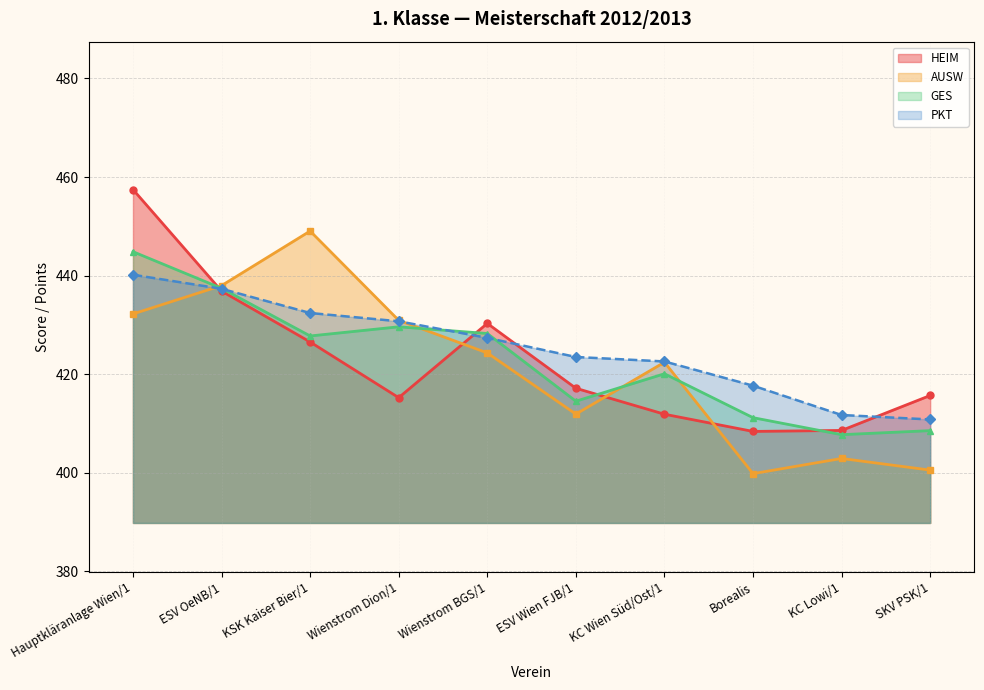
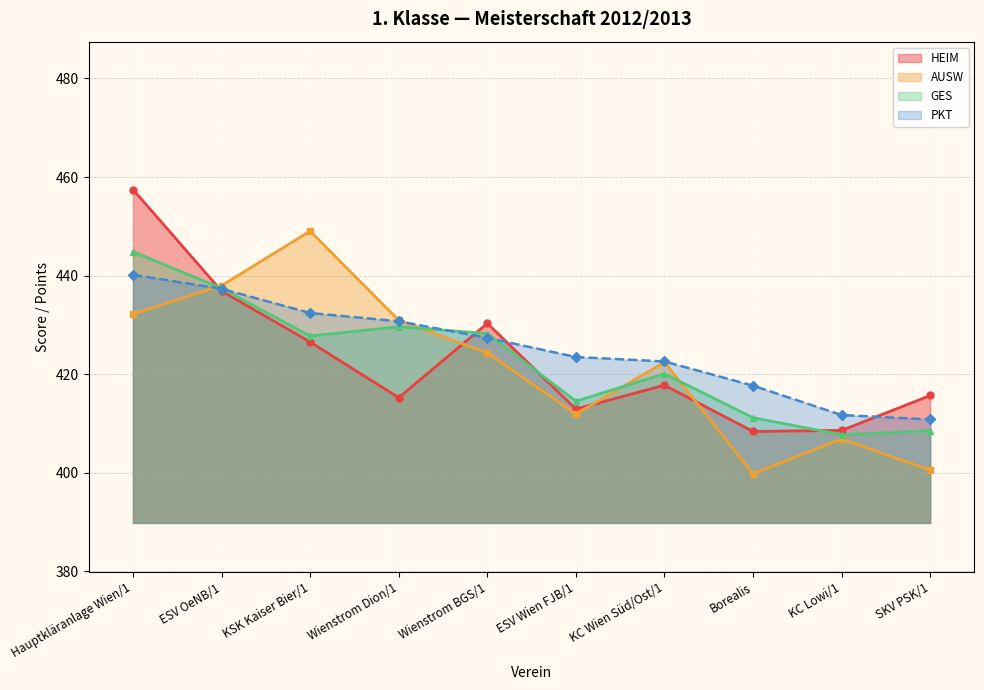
  {
    "HEIM": {
      "Hauptkläranlage Wien/1": 457,
      "KSK Kaiser Bier/1": 427,
      "Wienstrom Dion/1": 415,
      "Wienstrom BGS/1": 430,
-     "ESV Wien FJB/1": 417,
-     "KC Wien Süd/Ost/1": 412,
+     "ESV Wien FJB/1": 413,
+     "KC Wien Süd/Ost/1": 418,
      "Borealis": 408,
      "KC Lowi/1": 409,
      "SKV PSK/1": 416
    },
    "AUSW": {
      "Hauptkläranlage Wien/1": 432,
      "ESV OeNB/1": 438,
      "KSK Kaiser Bier/1": 449,
      "Wienstrom BGS/1": 424,
      "ESV Wien FJB/1": 412,
      "Borealis": 400,
-     "KC Lowi/1": 403,
+     "KC Lowi/1": 407,
      "SKV PSK/1": 401
    }
  }
